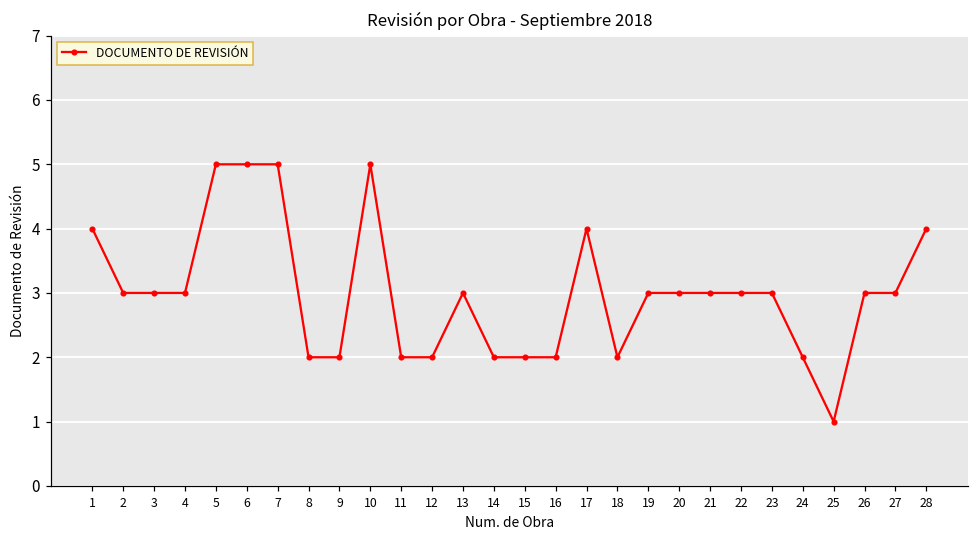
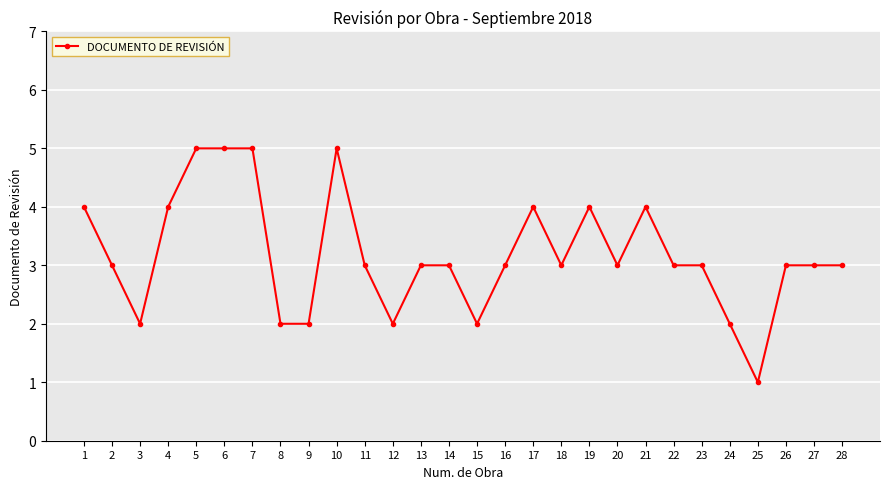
  {
    "1": 4,
    "2": 3,
-   "3": 3,
-   "4": 3,
+   "3": 2,
+   "4": 4,
    "5": 5,
    "6": 5,
    "7": 5,
    "8": 2,
    "9": 2,
    "10": 5,
-   "11": 2,
+   "11": 3,
    "12": 2,
    "13": 3,
-   "14": 2,
+   "14": 3,
    "15": 2,
-   "16": 2,
+   "16": 3,
    "17": 4,
-   "18": 2,
-   "19": 3,
+   "18": 3,
+   "19": 4,
    "20": 3,
-   "21": 3,
+   "21": 4,
    "22": 3,
    "23": 3,
    "24": 2,
    "25": 1,
    "26": 3,
    "27": 3,
-   "28": 4
+   "28": 3
  }
